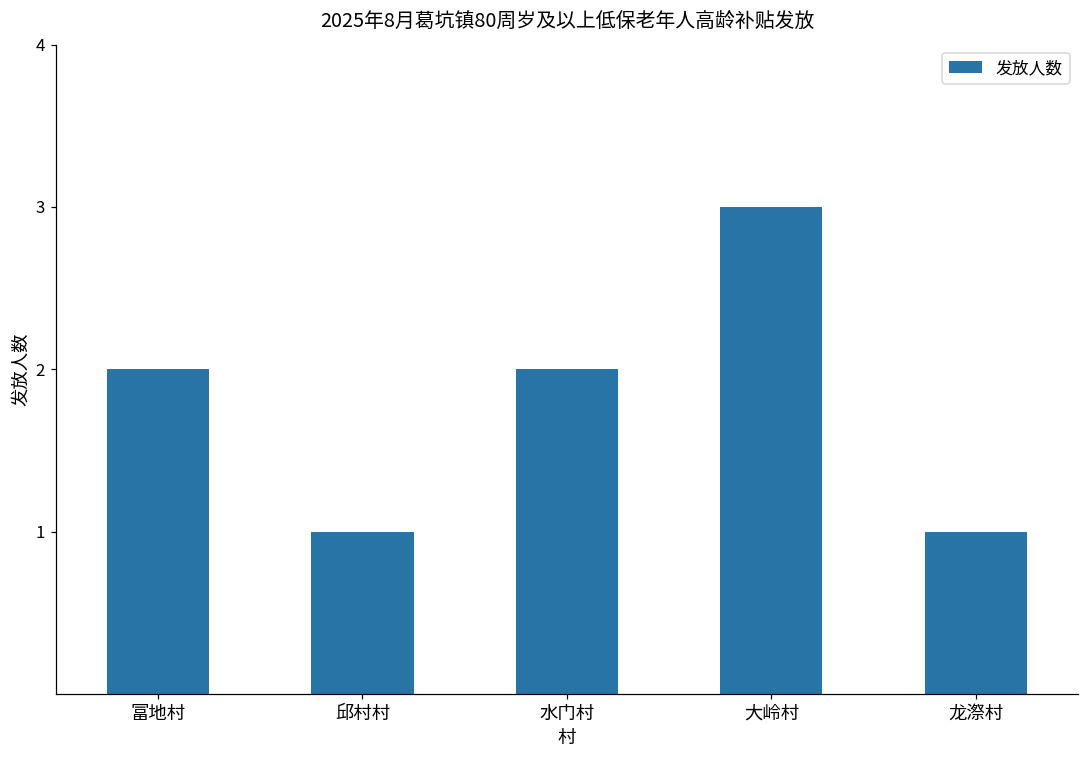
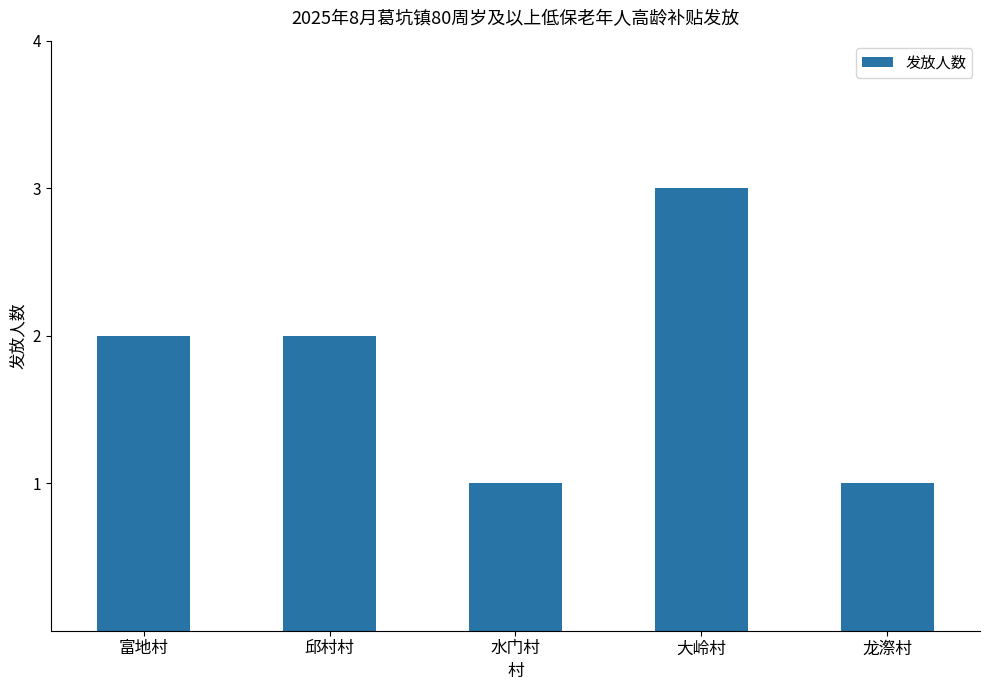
  {
    "富地村": 2,
-   "邱村村": 1,
-   "水门村": 2,
+   "邱村村": 2,
+   "水门村": 1,
    "大岭村": 3,
    "龙漈村": 1
  }
